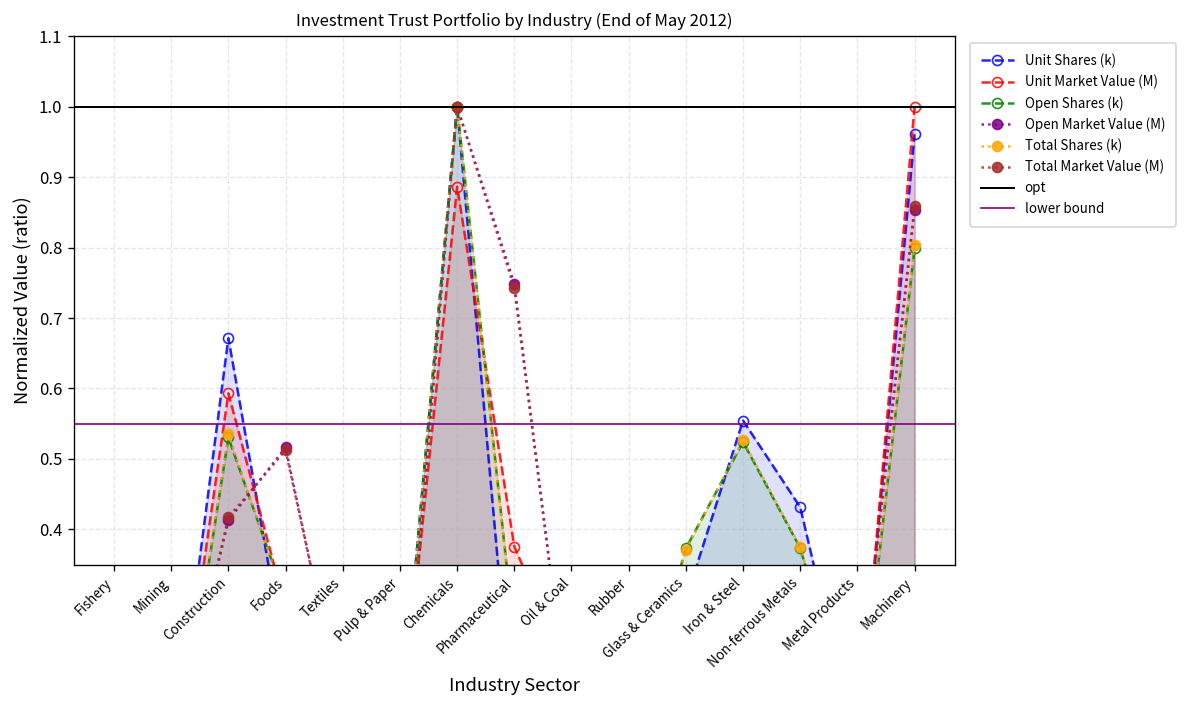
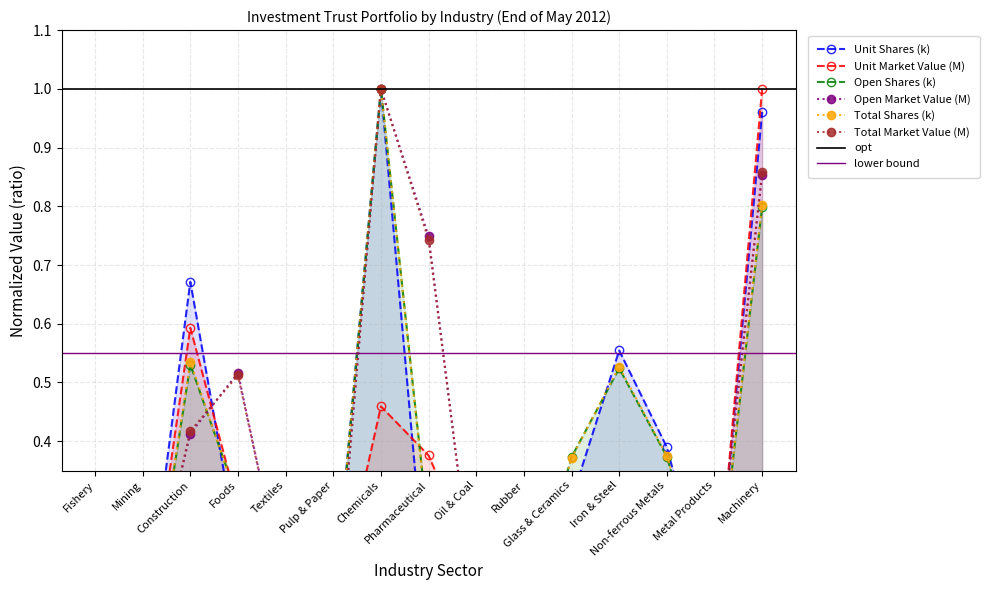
  {
    "Unit Shares (k)": {
      "Construction": 0.67,
      "Iron & Steel": 0.55,
-     "Non-ferrous Metals": 0.43,
+     "Non-ferrous Metals": 0.39,
      "Machinery": 0.96
    },
    "Unit Market Value (M)": {
      "Construction": 0.59,
-     "Chemicals": 0.89,
+     "Chemicals": 0.46,
      "Pharmaceutical": 0.38,
      "Machinery": 1.00
    },
    "Open Shares (k)": {
      "Construction": 0.53
    },
    "Open Market Value (M)": {
      "Pharmaceutical": 0.75,
      "Machinery": 0.85
    },
    "Total Shares (k)": {
      "Construction": 0.54
    },
    "Total Market Value (M)": {
      "Pharmaceutical": 0.74,
      "Machinery": 0.86
    }
  }
